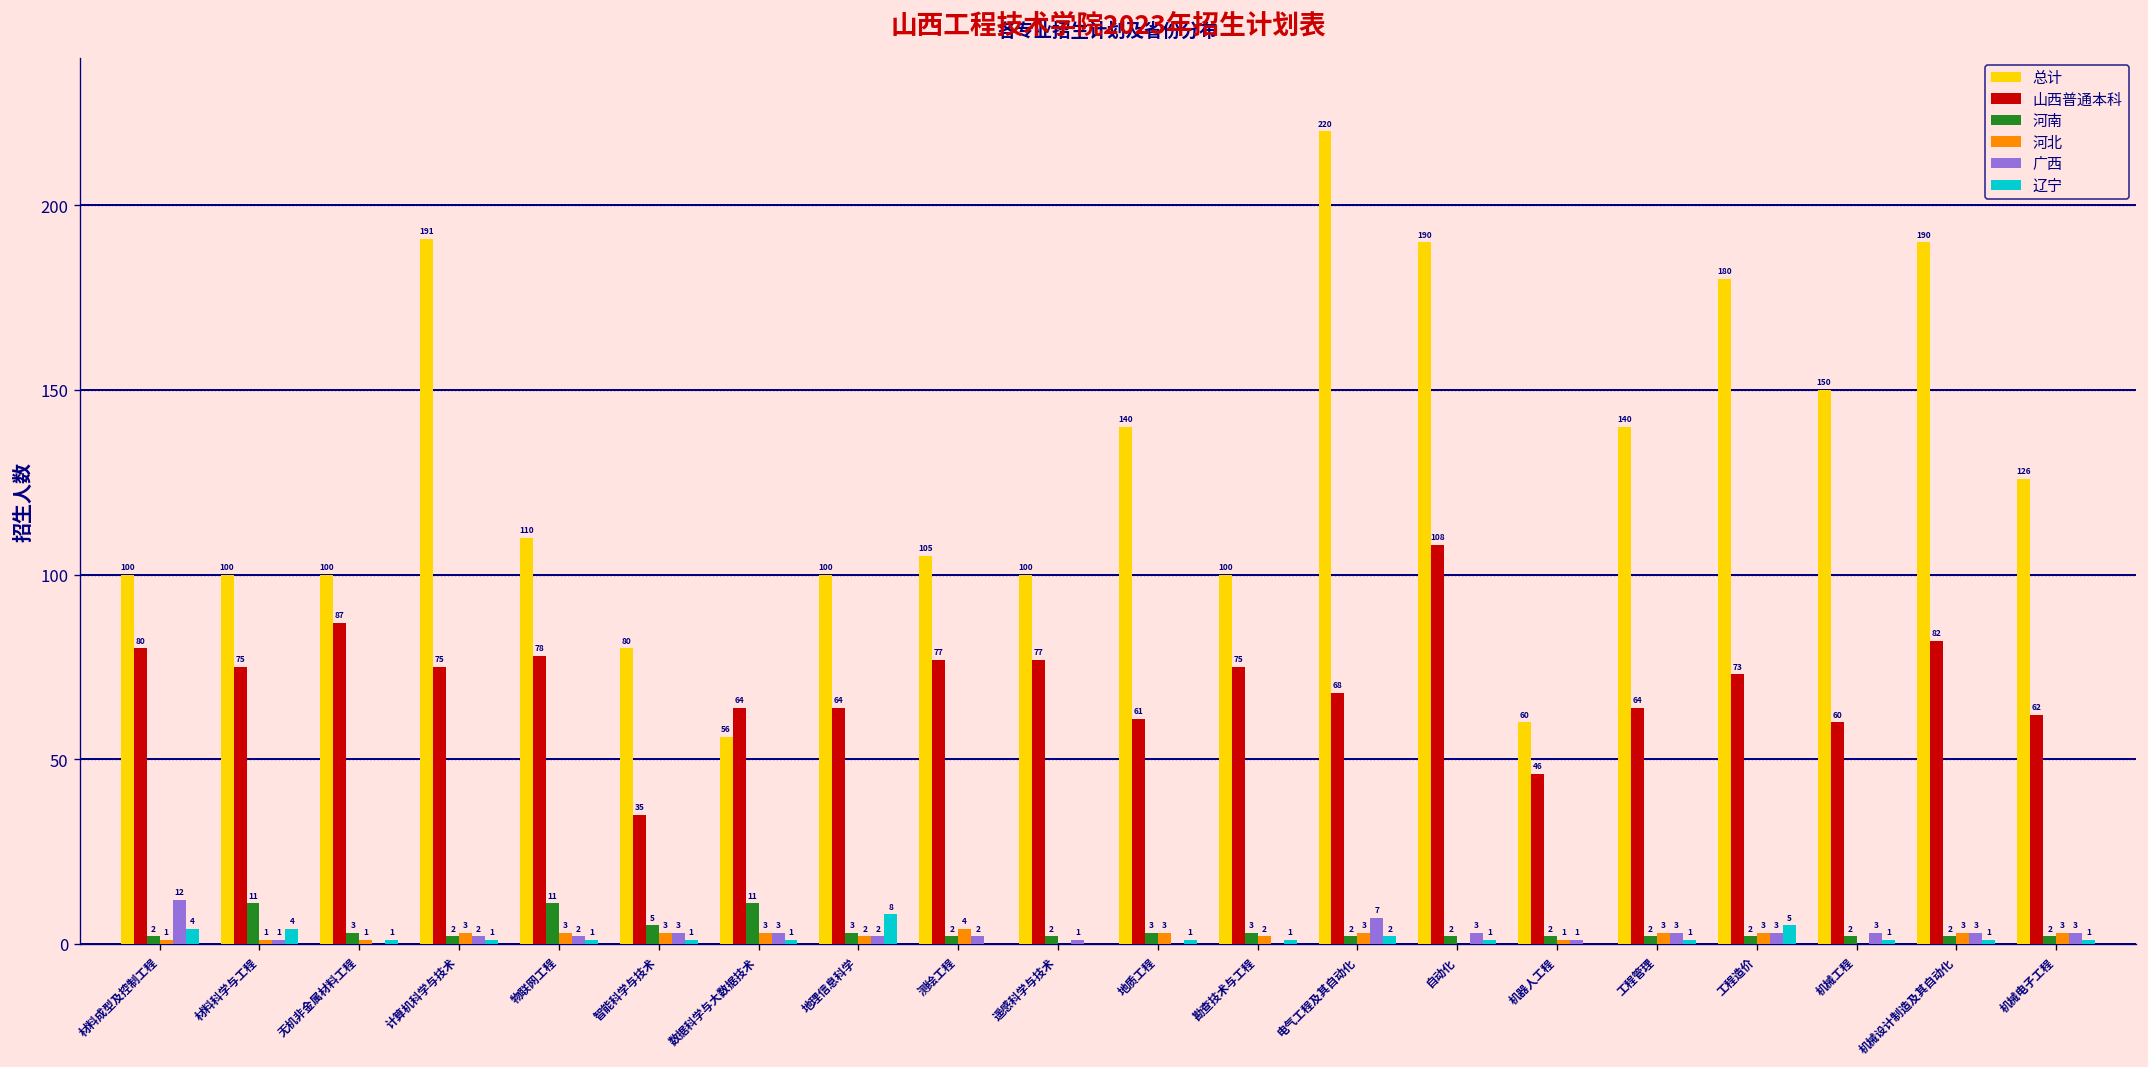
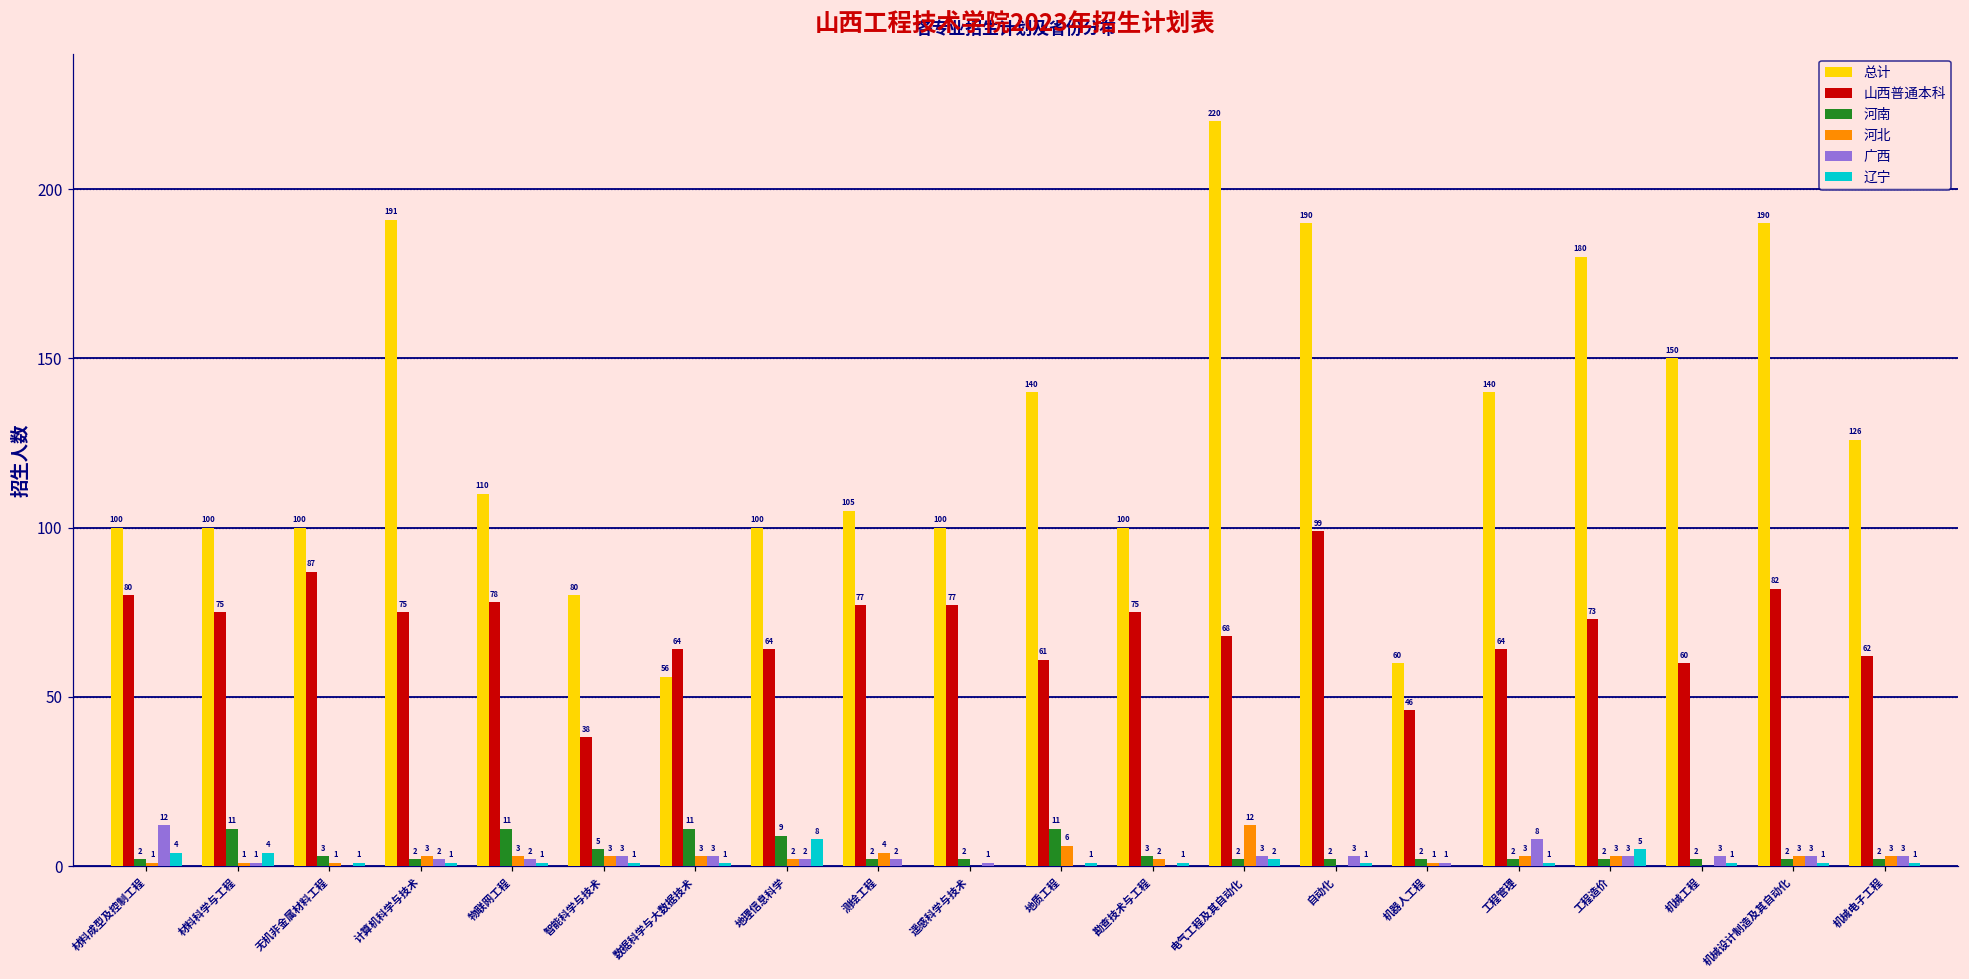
  {
    "总计": {
      "材料成型及控制工程": 100,
      "材料科学与工程": 100,
      "无机非金属材料工程": 100,
      "计算机科学与技术": 191,
      "物联网工程": 110,
      "智能科学与技术": 80,
      "数据科学与大数据技术": 56,
      "地理信息科学": 100,
      "测绘工程": 105,
      "遥感科学与技术": 100,
      "地质工程": 140,
      "勘查技术与工程": 100,
      "电气工程及其自动化": 220,
      "自动化": 190,
      "机器人工程": 60,
      "工程管理": 140,
      "工程造价": 180,
      "机械工程": 150,
      "机械设计制造及其自动化": 190,
      "机械电子工程": 126
    },
    "山西普通本科": {
      "材料成型及控制工程": 80,
      "材料科学与工程": 75,
      "无机非金属材料工程": 87,
      "计算机科学与技术": 75,
      "物联网工程": 78,
-     "智能科学与技术": 35,
+     "智能科学与技术": 38,
      "数据科学与大数据技术": 64,
      "地理信息科学": 64,
      "测绘工程": 77,
      "遥感科学与技术": 77,
      "地质工程": 61,
      "勘查技术与工程": 75,
      "电气工程及其自动化": 68,
-     "自动化": 108,
+     "自动化": 99,
      "机器人工程": 46,
      "工程管理": 64,
      "工程造价": 73,
      "机械工程": 60,
      "机械设计制造及其自动化": 82,
      "机械电子工程": 62
    },
    "河南": {
      "材料成型及控制工程": 2,
      "材料科学与工程": 11,
      "无机非金属材料工程": 3,
      "计算机科学与技术": 2,
      "物联网工程": 11,
      "智能科学与技术": 5,
      "数据科学与大数据技术": 11,
-     "地理信息科学": 3,
+     "地理信息科学": 9,
      "测绘工程": 2,
      "遥感科学与技术": 2,
-     "地质工程": 3,
+     "地质工程": 11,
      "勘查技术与工程": 3,
      "电气工程及其自动化": 2,
      "自动化": 2,
      "机器人工程": 2,
      "工程管理": 2,
      "工程造价": 2,
      "机械工程": 2,
      "机械设计制造及其自动化": 2,
      "机械电子工程": 2
    },
    "河北": {
      "材料成型及控制工程": 1,
      "材料科学与工程": 1,
      "无机非金属材料工程": 1,
      "计算机科学与技术": 3,
      "物联网工程": 3,
      "智能科学与技术": 3,
      "数据科学与大数据技术": 3,
      "地理信息科学": 2,
      "测绘工程": 4,
-     "地质工程": 3,
+     "地质工程": 6,
      "勘查技术与工程": 2,
-     "电气工程及其自动化": 3,
+     "电气工程及其自动化": 12,
      "机器人工程": 1,
      "工程管理": 3,
      "工程造价": 3,
      "机械设计制造及其自动化": 3,
      "机械电子工程": 3
    },
    "广西": {
      "材料成型及控制工程": 12,
      "材料科学与工程": 1,
      "计算机科学与技术": 2,
      "物联网工程": 2,
      "智能科学与技术": 3,
      "数据科学与大数据技术": 3,
      "地理信息科学": 2,
      "测绘工程": 2,
      "遥感科学与技术": 1,
-     "电气工程及其自动化": 7,
+     "电气工程及其自动化": 3,
      "自动化": 3,
      "机器人工程": 1,
-     "工程管理": 3,
+     "工程管理": 8,
      "工程造价": 3,
      "机械工程": 3,
      "机械设计制造及其自动化": 3,
      "机械电子工程": 3
    },
    "辽宁": {
      "材料成型及控制工程": 4,
      "材料科学与工程": 4,
      "无机非金属材料工程": 1,
      "计算机科学与技术": 1,
      "物联网工程": 1,
      "智能科学与技术": 1,
      "数据科学与大数据技术": 1,
      "地理信息科学": 8,
      "地质工程": 1,
      "勘查技术与工程": 1,
      "电气工程及其自动化": 2,
      "自动化": 1,
      "工程管理": 1,
      "工程造价": 5,
      "机械工程": 1,
      "机械设计制造及其自动化": 1,
      "机械电子工程": 1
    }
  }
